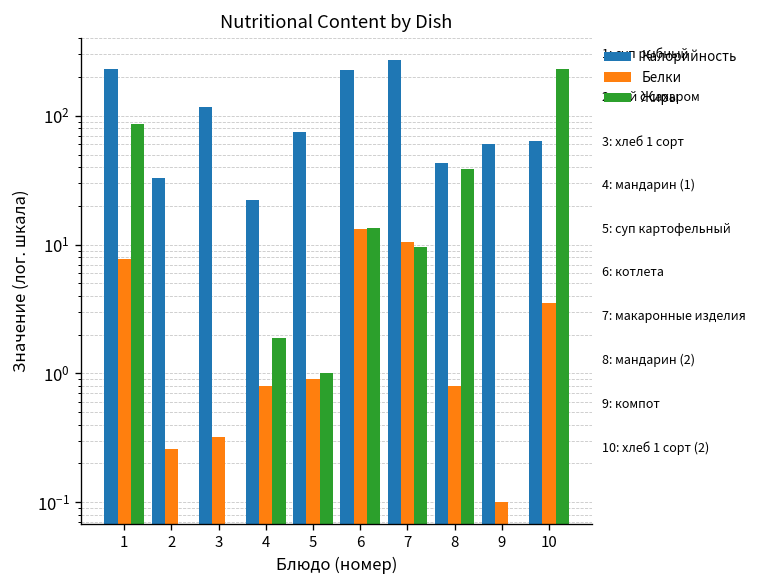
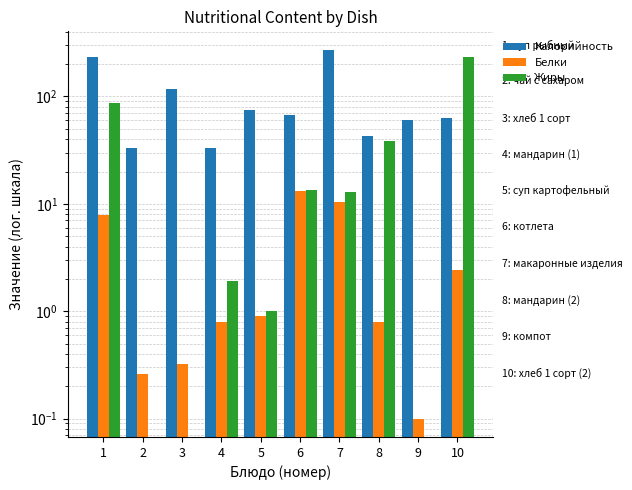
  {
    "Калорийность": {
      "1": 230,
      "2": 33,
      "3": 120,
-     "4": 22,
+     "4": 33,
      "5": 80,
-     "6": 230,
+     "6": 70,
      "7": 270,
      "8": 43,
      "9": 60,
      "10": 60
    },
    "Белки": {
      "1": 8,
      "2": 0.26,
      "3": 0.32,
      "4": 0.8,
      "5": 0.9,
      "6": 13,
      "7": 11,
      "8": 0.8,
      "9": 0.1,
-     "10": 3.5
+     "10": 2.4
    },
    "Жиры": {
      "1": 90,
      "4": 2,
      "5": 1,
      "6": 14,
-     "7": 10,
+     "7": 13,
      "8": 38,
      "10": 230
    }
  }
